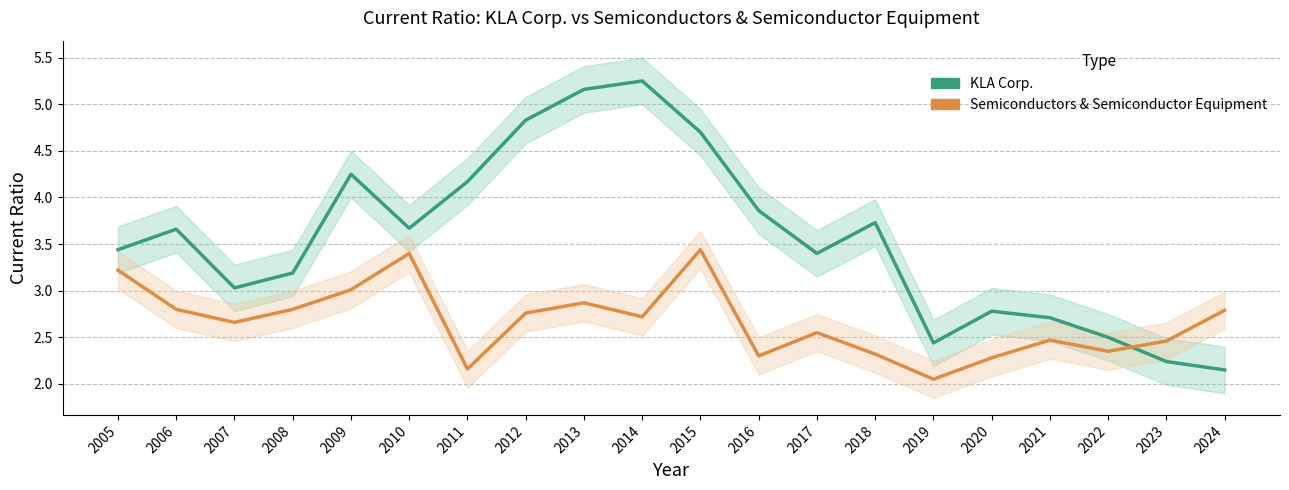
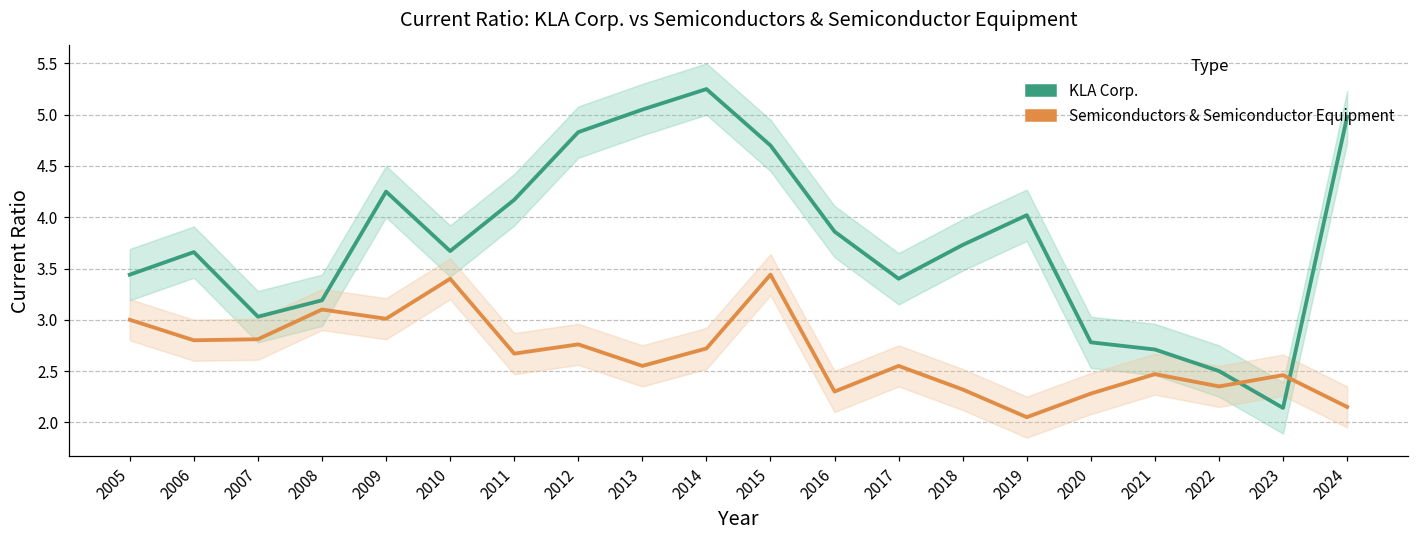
  {
    "KLA Corp.": {
      "2006": 3.7,
      "2008": 3.2,
      "2009": 4.3,
      "2010": 3.7,
      "2011": 4.2,
      "2012": 4.8,
-     "2013": 5.2,
+     "2013": 5.1,
      "2014": 5.3,
      "2015": 4.7,
      "2016": 3.9,
      "2017": 3.4,
      "2018": 3.7,
-     "2019": 2.4,
+     "2019": 4.0,
      "2020": 2.8,
      "2021": 2.7,
      "2022": 2.5,
-     "2023": 2.2,
-     "2024": 2.2
+     "2023": 2.1,
+     "2024": 5.0
    },
    "Semiconductors & Semiconductor Equipment": {
-     "2005": 3.2,
+     "2005": 3.0,
      "2006": 2.8,
-     "2007": 2.7,
-     "2008": 2.8,
+     "2007": 2.8,
+     "2008": 3.1,
      "2009": 3.0,
      "2010": 3.4,
-     "2011": 2.2,
+     "2011": 2.7,
      "2012": 2.8,
-     "2013": 2.9,
+     "2013": 2.6,
      "2014": 2.7,
      "2015": 3.4,
      "2016": 2.3,
      "2017": 2.6,
      "2018": 2.3,
      "2019": 2.1,
      "2020": 2.3,
      "2021": 2.5,
      "2022": 2.4,
      "2023": 2.5,
-     "2024": 2.8
+     "2024": 2.2
    }
  }
